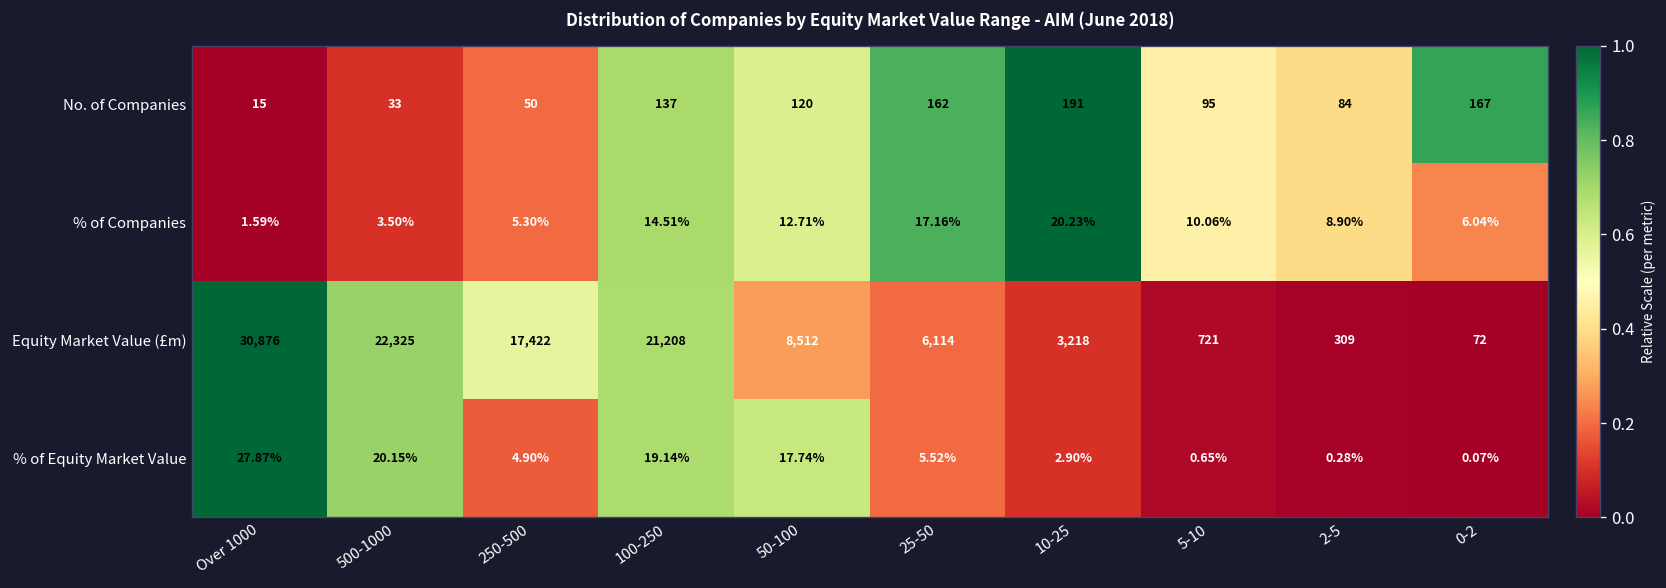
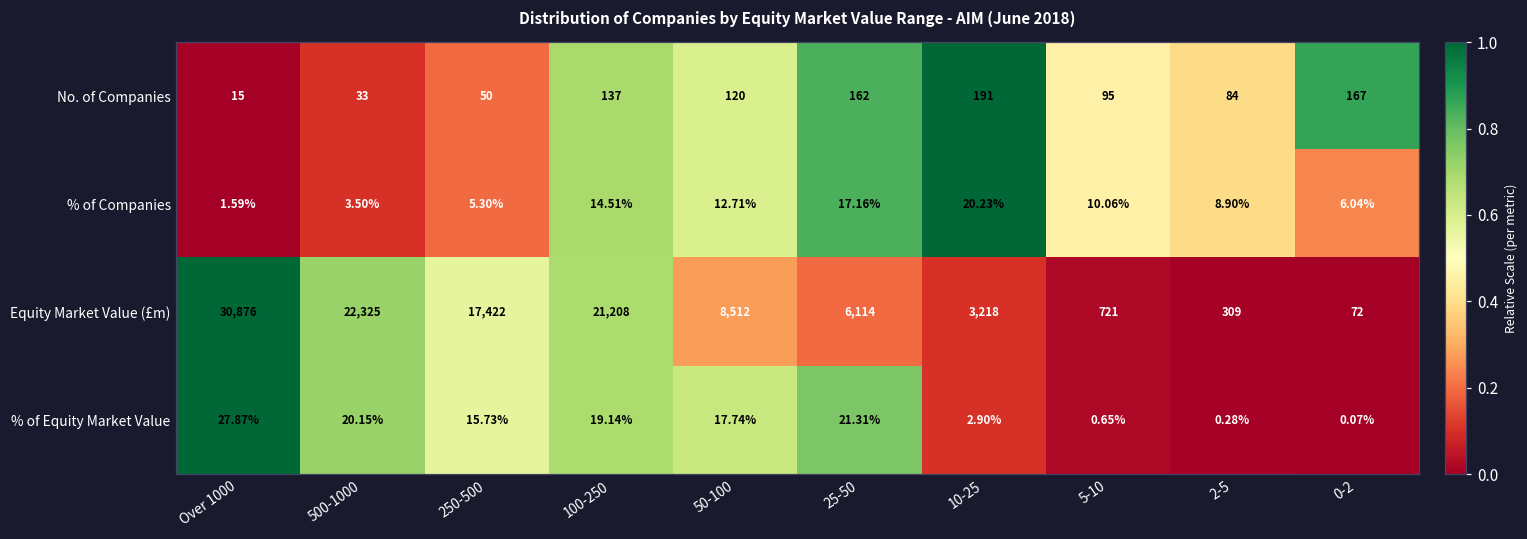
  {
    "No. of Companies": {
      "Over 1000": "15",
      "500-1000": "33",
      "250-500": "50",
      "100-250": "137",
      "50-100": "120",
      "25-50": "162",
      "10-25": "191",
      "5-10": "95",
      "2-5": "84",
      "0-2": "167"
    },
    "% of Companies": {
      "Over 1000": "1.59%",
      "500-1000": "3.50%",
      "250-500": "5.30%",
      "100-250": "14.51%",
      "50-100": "12.71%",
      "25-50": "17.16%",
      "10-25": "20.23%",
      "5-10": "10.06%",
      "2-5": "8.90%",
      "0-2": "6.04%"
    },
    "Equity Market Value (£m)": {
      "Over 1000": "30,876",
      "500-1000": "22,325",
      "250-500": "17,422",
      "100-250": "21,208",
      "50-100": "8,512",
      "25-50": "6,114",
      "10-25": "3,218",
      "5-10": "721",
      "2-5": "309",
      "0-2": "72"
    },
    "% of Equity Market Value": {
      "Over 1000": "27.87%",
      "500-1000": "20.15%",
-     "250-500": "4.90%",
+     "250-500": "15.73%",
      "100-250": "19.14%",
      "50-100": "17.74%",
-     "25-50": "5.52%",
+     "25-50": "21.31%",
      "10-25": "2.90%",
      "5-10": "0.65%",
      "2-5": "0.28%",
      "0-2": "0.07%"
    }
  }
